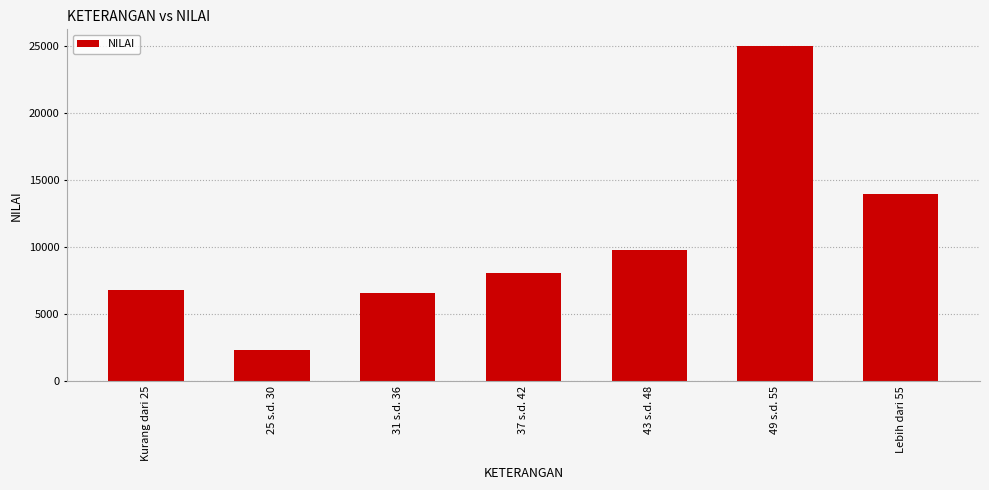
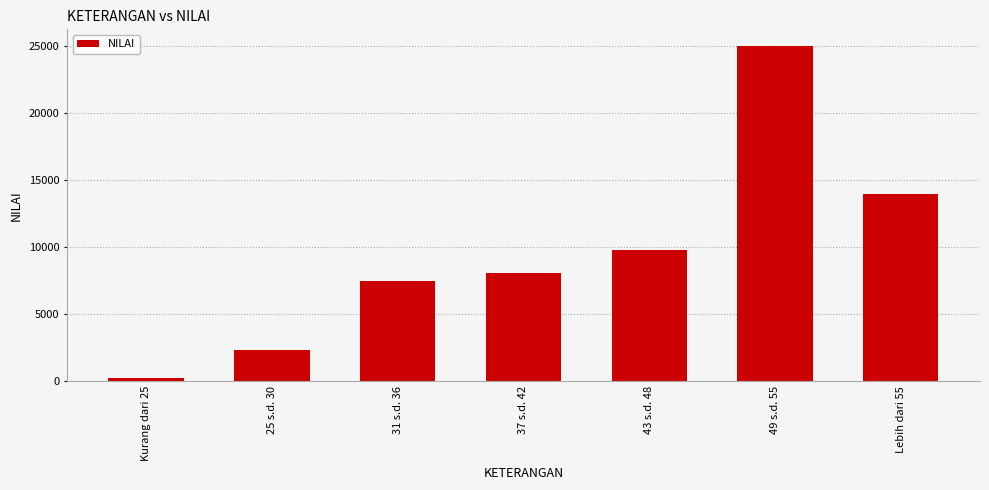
  {
-   "Kurang dari 25": 6800,
+   "Kurang dari 25": 300,
    "25 s.d. 30": 2300,
-   "31 s.d. 36": 6600,
+   "31 s.d. 36": 7500,
    "37 s.d. 42": 8100,
    "43 s.d. 48": 9800,
    "49 s.d. 55": 25000,
    "Lebih dari 55": 14000
  }
